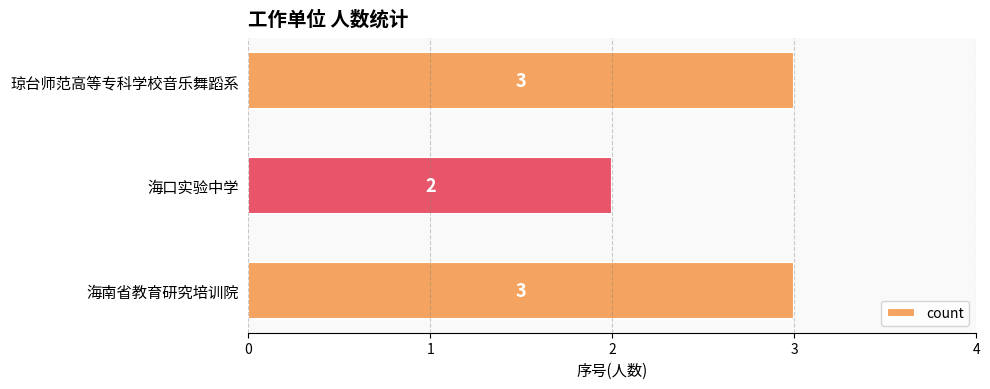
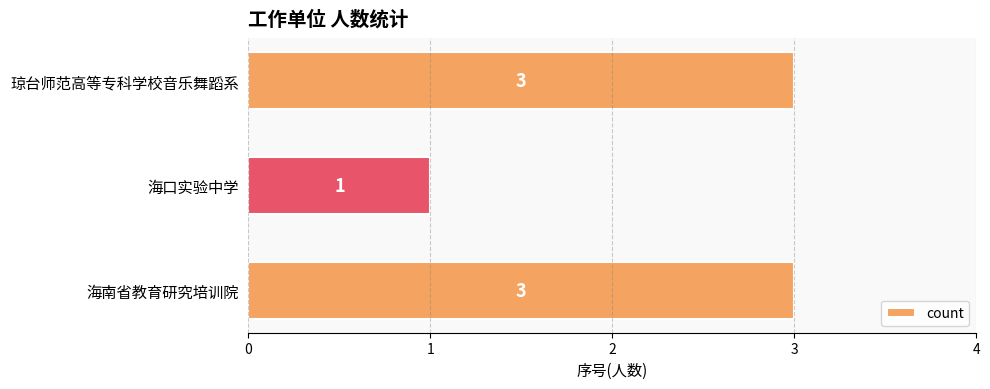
  {
    "琼台师范高等专科学校音乐舞蹈系": 3,
-   "海口实验中学": 2,
+   "海口实验中学": 1,
    "海南省教育研究培训院": 3
  }
